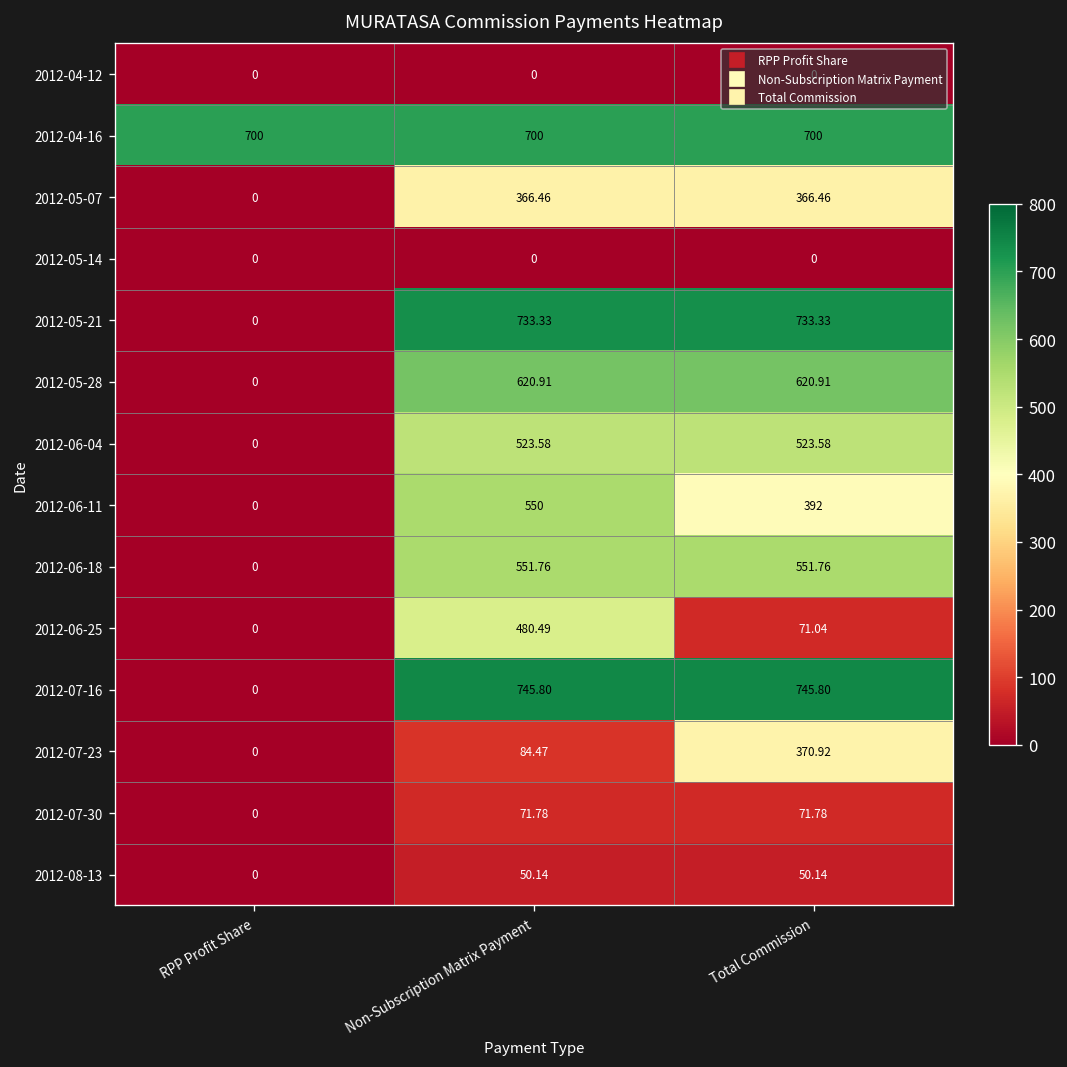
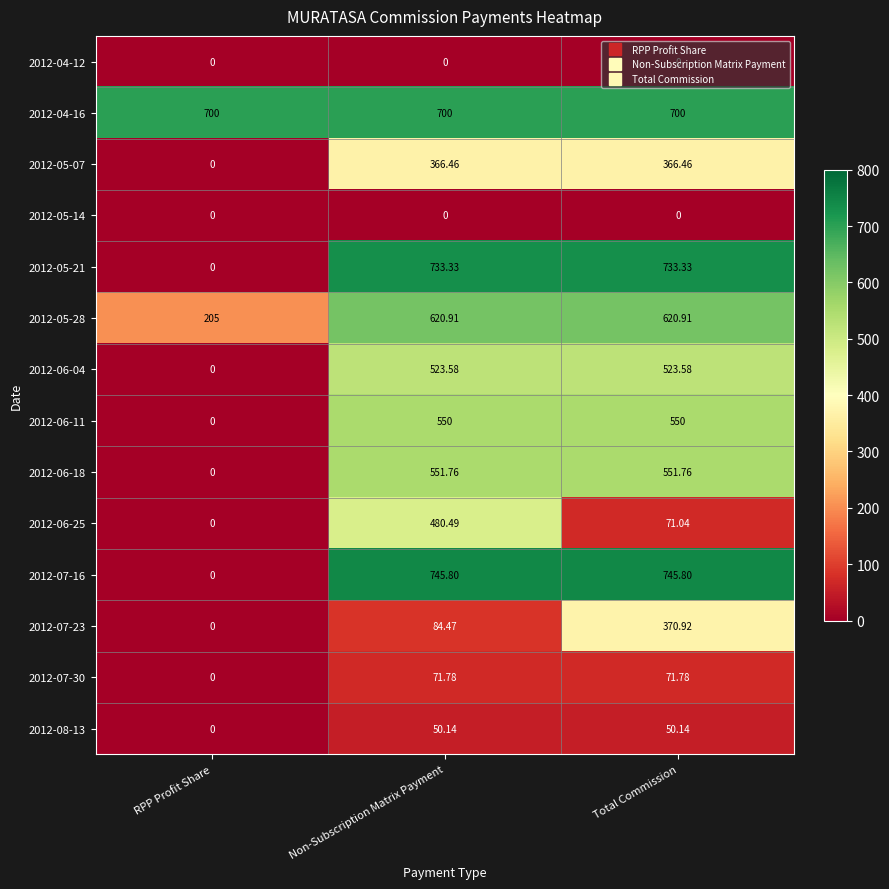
  {
    "2012-04-12": {
      "RPP Profit Share": 0,
      "Non-Subscription Matrix Payment": 0
    },
    "2012-04-16": {
      "RPP Profit Share": 700,
      "Non-Subscription Matrix Payment": 700,
      "Total Commission": 700
    },
    "2012-05-07": {
      "RPP Profit Share": 0,
      "Non-Subscription Matrix Payment": 366.46,
      "Total Commission": 366.46
    },
    "2012-05-14": {
      "RPP Profit Share": 0,
      "Non-Subscription Matrix Payment": 0,
      "Total Commission": 0
    },
    "2012-05-21": {
      "RPP Profit Share": 0,
      "Non-Subscription Matrix Payment": 733.33,
      "Total Commission": 733.33
    },
    "2012-05-28": {
-     "RPP Profit Share": 0,
+     "RPP Profit Share": 205,
      "Non-Subscription Matrix Payment": 620.91,
      "Total Commission": 620.91
    },
    "2012-06-04": {
      "RPP Profit Share": 0,
      "Non-Subscription Matrix Payment": 523.58,
      "Total Commission": 523.58
    },
    "2012-06-11": {
      "RPP Profit Share": 0,
      "Non-Subscription Matrix Payment": 550,
-     "Total Commission": 392
+     "Total Commission": 550
    },
    "2012-06-18": {
      "RPP Profit Share": 0,
      "Non-Subscription Matrix Payment": 551.76,
      "Total Commission": 551.76
    },
    "2012-06-25": {
      "RPP Profit Share": 0,
      "Non-Subscription Matrix Payment": 480.49,
      "Total Commission": 71.04
    },
    "2012-07-16": {
      "RPP Profit Share": 0,
      "Non-Subscription Matrix Payment": 745.80,
      "Total Commission": 745.80
    },
    "2012-07-23": {
      "RPP Profit Share": 0,
      "Non-Subscription Matrix Payment": 84.47,
      "Total Commission": 370.92
    },
    "2012-07-30": {
      "RPP Profit Share": 0,
      "Non-Subscription Matrix Payment": 71.78,
      "Total Commission": 71.78
    },
    "2012-08-13": {
      "RPP Profit Share": 0,
      "Non-Subscription Matrix Payment": 50.14,
      "Total Commission": 50.14
    }
  }
